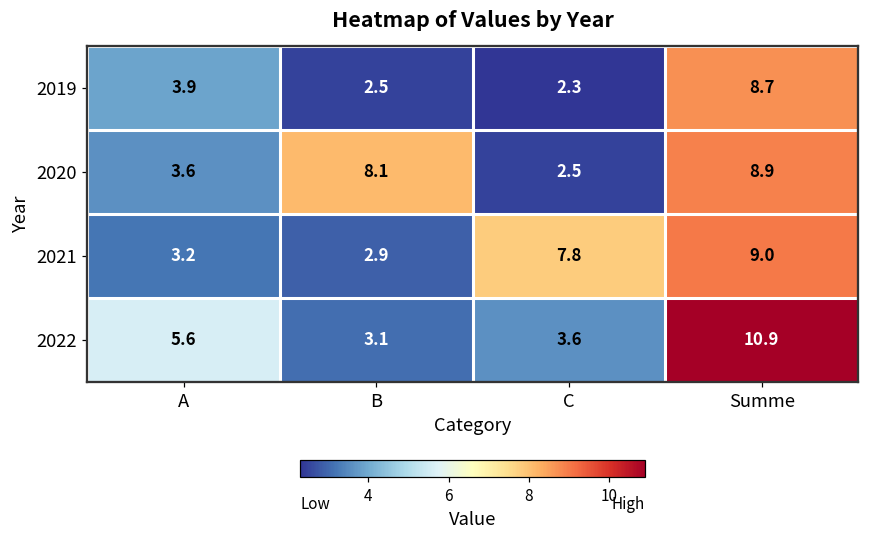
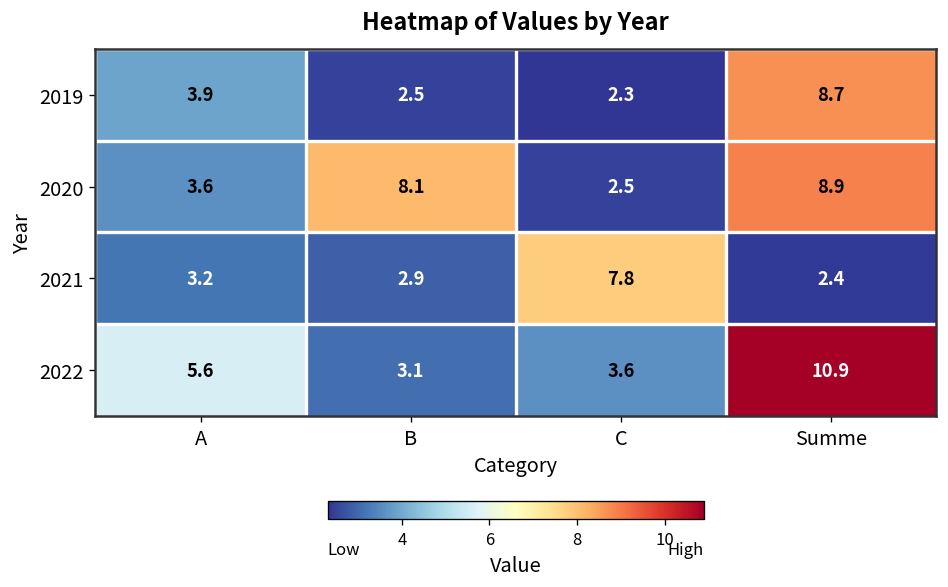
  {
    "2019": {
      "A": 3.9,
      "B": 2.5,
      "C": 2.3,
      "Summe": 8.7
    },
    "2020": {
      "A": 3.6,
      "B": 8.1,
      "C": 2.5,
      "Summe": 8.9
    },
    "2021": {
      "A": 3.2,
      "B": 2.9,
      "C": 7.8,
-     "Summe": 9.0
+     "Summe": 2.4
    },
    "2022": {
      "A": 5.6,
      "B": 3.1,
      "C": 3.6,
      "Summe": 10.9
    }
  }
